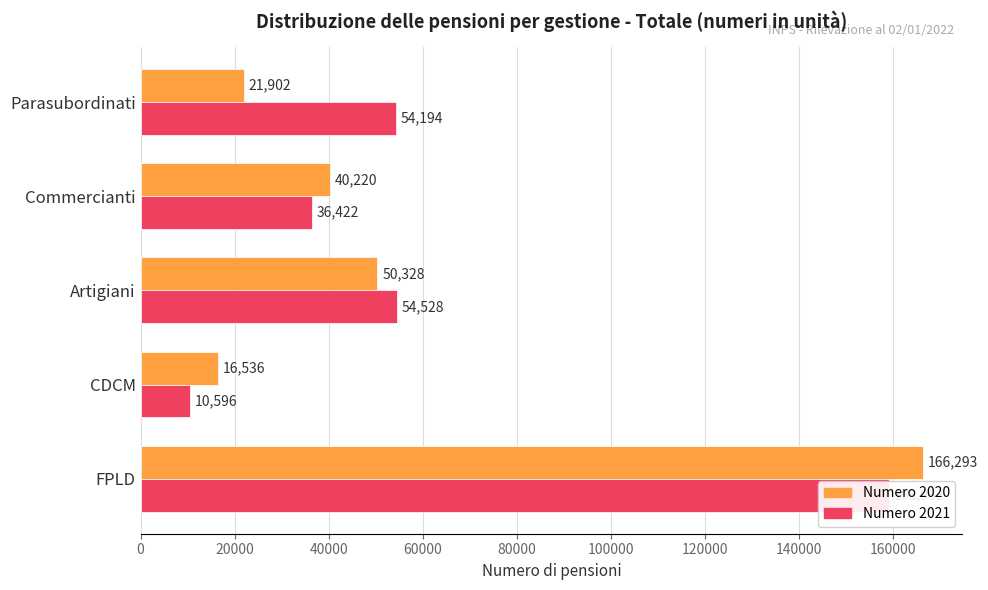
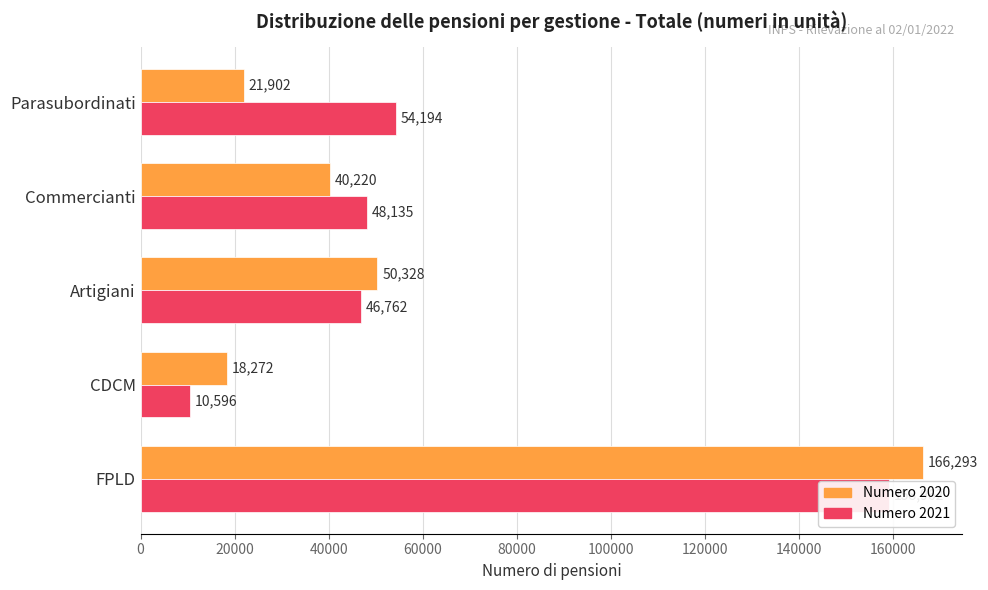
  {
    "Numero 2020": {
      "Parasubordinati": "21,902",
      "Commercianti": "40,220",
      "Artigiani": "50,328",
-     "CDCM": "16,536",
+     "CDCM": "18,272",
      "FPLD": "166,293"
    },
    "Numero 2021": {
      "Parasubordinati": "54,194",
-     "Commercianti": "36,422",
-     "Artigiani": "54,528",
+     "Commercianti": "48,135",
+     "Artigiani": "46,762",
      "CDCM": "10,596"
    }
  }
